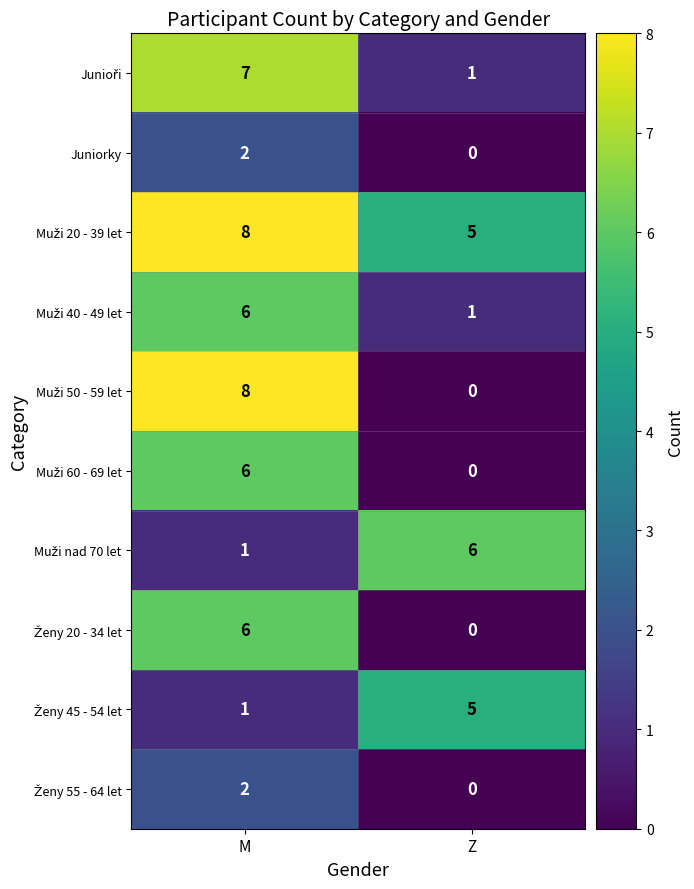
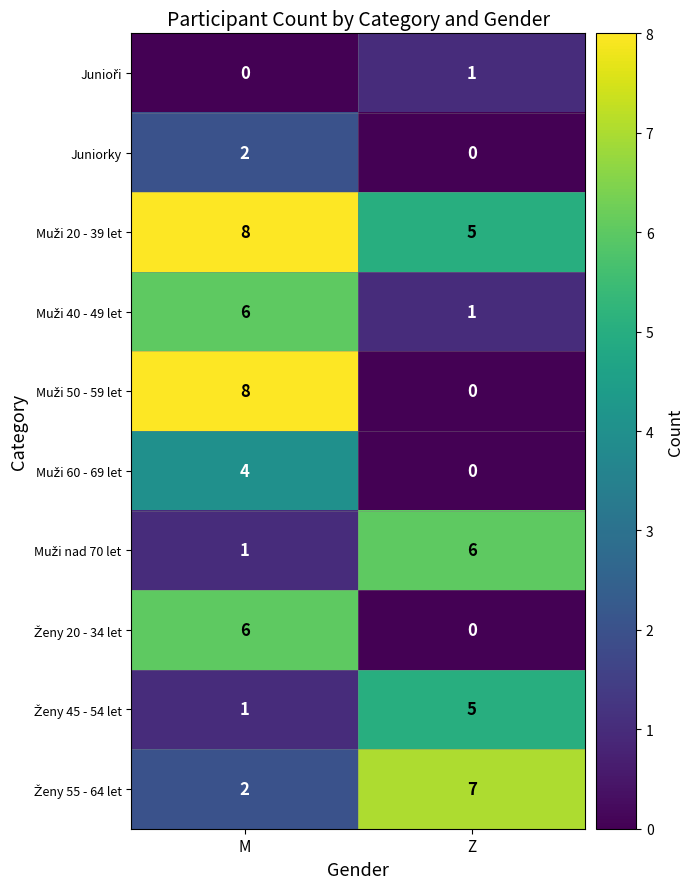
  {
    "Junioři": {
-     "M": 7,
+     "M": 0,
      "Z": 1
    },
    "Juniorky": {
      "M": 2,
      "Z": 0
    },
    "Muži 20 - 39 let": {
      "M": 8,
      "Z": 5
    },
    "Muži 40 - 49 let": {
      "M": 6,
      "Z": 1
    },
    "Muži 50 - 59 let": {
      "M": 8,
      "Z": 0
    },
    "Muži 60 - 69 let": {
-     "M": 6,
+     "M": 4,
      "Z": 0
    },
    "Muži nad 70 let": {
      "M": 1,
      "Z": 6
    },
    "Ženy 20 - 34 let": {
      "M": 6,
      "Z": 0
    },
    "Ženy 45 - 54 let": {
      "M": 1,
      "Z": 5
    },
    "Ženy 55 - 64 let": {
      "M": 2,
-     "Z": 0
+     "Z": 7
    }
  }
